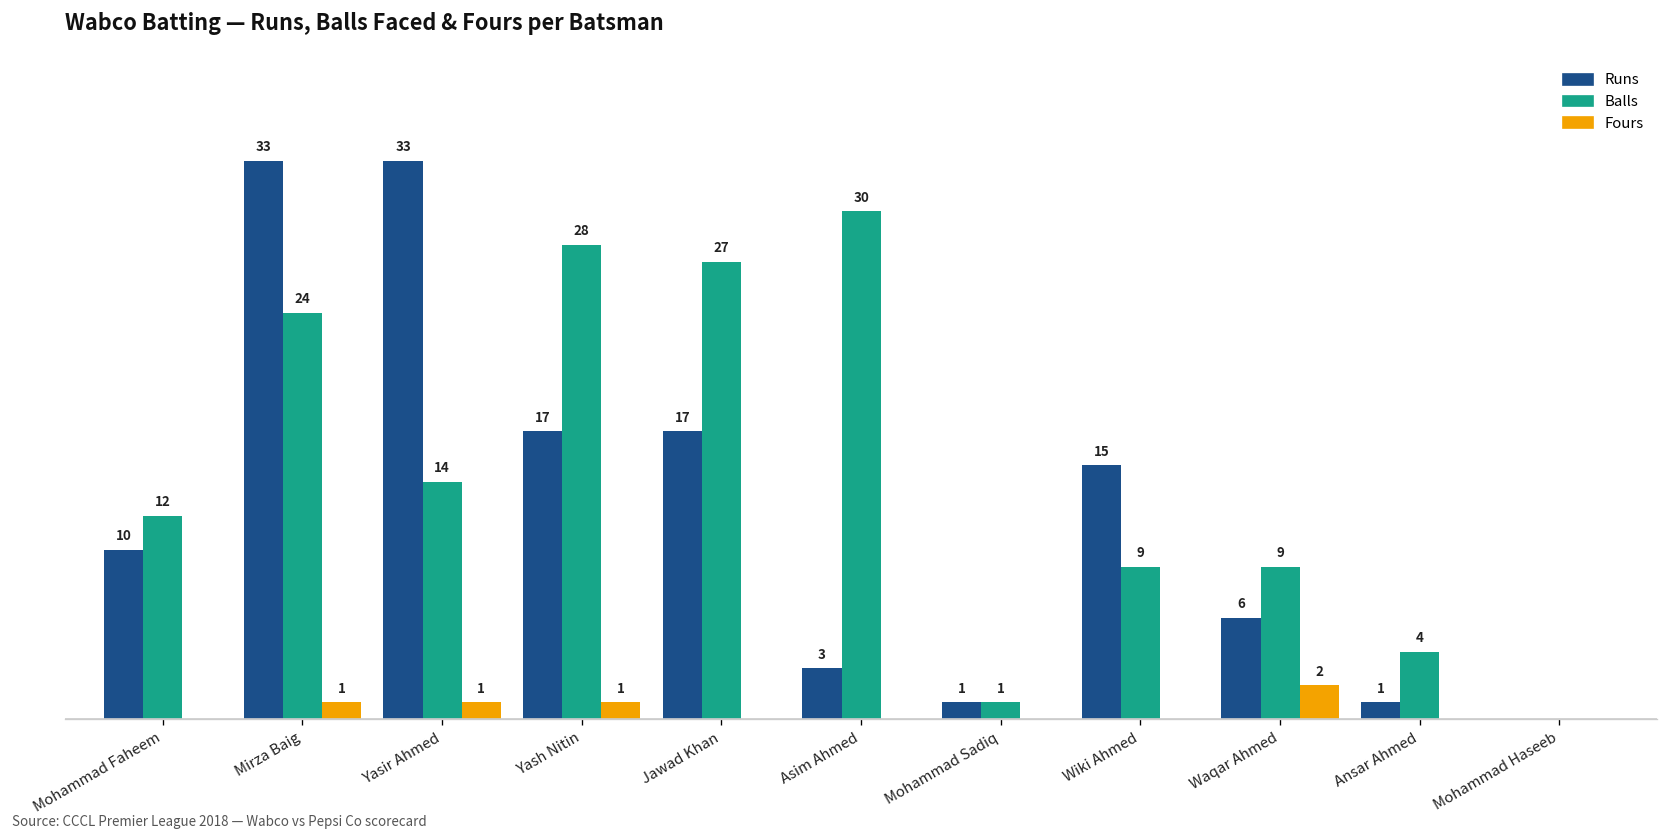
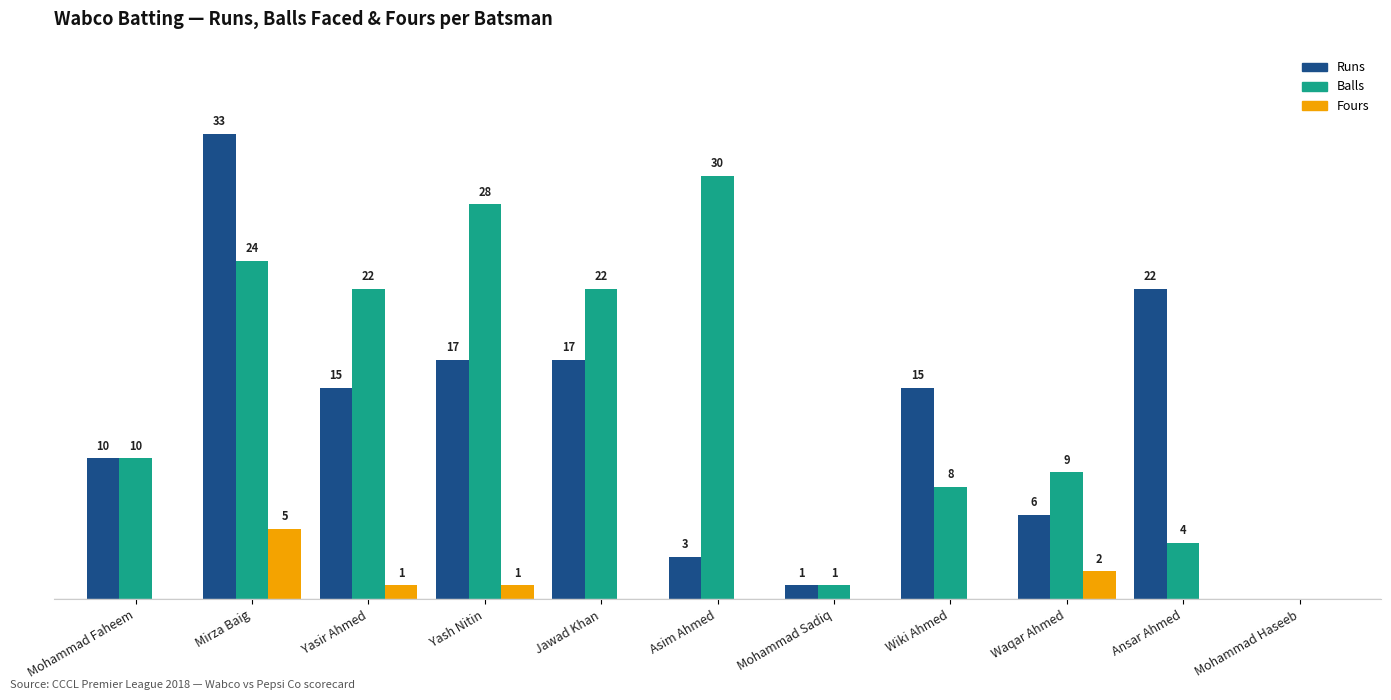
  {
    "Runs": {
      "Mohammad Faheem": 10,
      "Mirza Baig": 33,
-     "Yasir Ahmed": 33,
+     "Yasir Ahmed": 15,
      "Yash Nitin": 17,
      "Jawad Khan": 17,
      "Asim Ahmed": 3,
      "Mohammad Sadiq": 1,
      "Wiki Ahmed": 15,
      "Waqar Ahmed": 6,
-     "Ansar Ahmed": 1
+     "Ansar Ahmed": 22
    },
    "Balls": {
-     "Mohammad Faheem": 12,
+     "Mohammad Faheem": 10,
      "Mirza Baig": 24,
-     "Yasir Ahmed": 14,
+     "Yasir Ahmed": 22,
      "Yash Nitin": 28,
-     "Jawad Khan": 27,
+     "Jawad Khan": 22,
      "Asim Ahmed": 30,
      "Mohammad Sadiq": 1,
-     "Wiki Ahmed": 9,
+     "Wiki Ahmed": 8,
      "Waqar Ahmed": 9,
      "Ansar Ahmed": 4
    },
    "Fours": {
-     "Mirza Baig": 1,
+     "Mirza Baig": 5,
      "Yasir Ahmed": 1,
      "Yash Nitin": 1,
      "Waqar Ahmed": 2
    }
  }
